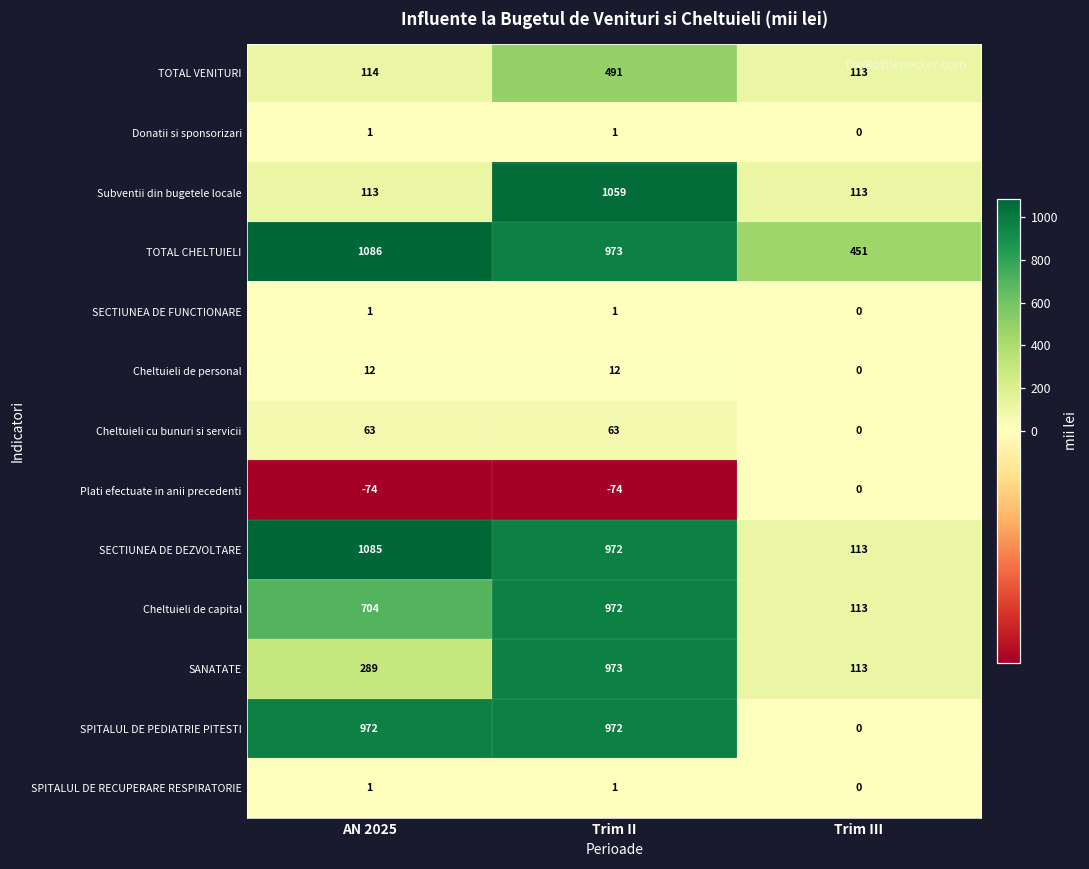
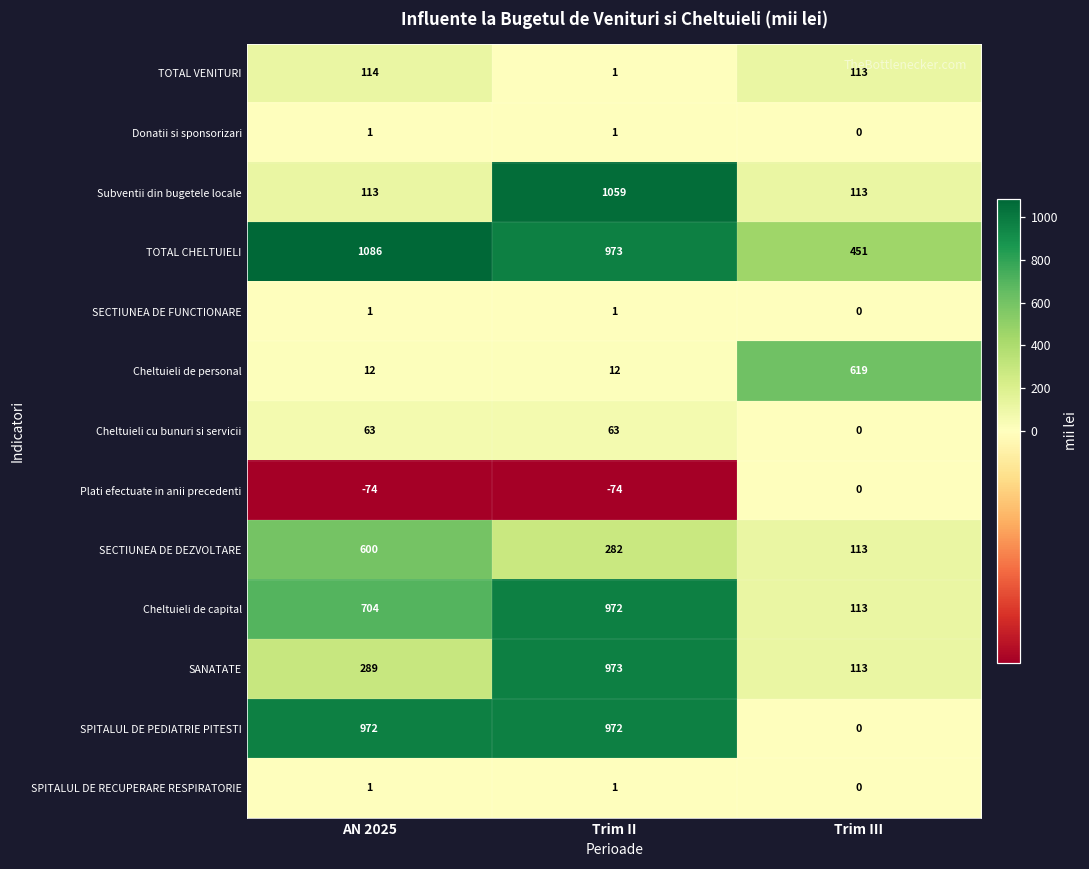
  {
    "TOTAL VENITURI": {
      "AN 2025": 114,
-     "Trim II": 491
+     "Trim II": 1
    },
    "Donatii si sponsorizari": {
      "AN 2025": 1,
      "Trim II": 1,
      "Trim III": 0
    },
    "Subventii din bugetele locale": {
      "AN 2025": 113,
      "Trim II": 1059,
      "Trim III": 113
    },
    "TOTAL CHELTUIELI": {
      "AN 2025": 1086,
      "Trim II": 973,
      "Trim III": 451
    },
    "SECTIUNEA DE FUNCTIONARE": {
      "AN 2025": 1,
      "Trim II": 1,
      "Trim III": 0
    },
    "Cheltuieli de personal": {
      "AN 2025": 12,
      "Trim II": 12,
-     "Trim III": 0
+     "Trim III": 619
    },
    "Cheltuieli cu bunuri si servicii": {
      "AN 2025": 63,
      "Trim II": 63,
      "Trim III": 0
    },
    "Plati efectuate in anii precedenti": {
      "AN 2025": -74,
      "Trim II": -74,
      "Trim III": 0
    },
    "SECTIUNEA DE DEZVOLTARE": {
-     "AN 2025": 1085,
-     "Trim II": 972,
+     "AN 2025": 600,
+     "Trim II": 282,
      "Trim III": 113
    },
    "Cheltuieli de capital": {
      "AN 2025": 704,
      "Trim II": 972,
      "Trim III": 113
    },
    "SANATATE": {
      "AN 2025": 289,
      "Trim II": 973,
      "Trim III": 113
    },
    "SPITALUL DE PEDIATRIE PITESTI": {
      "AN 2025": 972,
      "Trim II": 972,
      "Trim III": 0
    },
    "SPITALUL DE RECUPERARE RESPIRATORIE": {
      "AN 2025": 1,
      "Trim II": 1,
      "Trim III": 0
    }
  }
